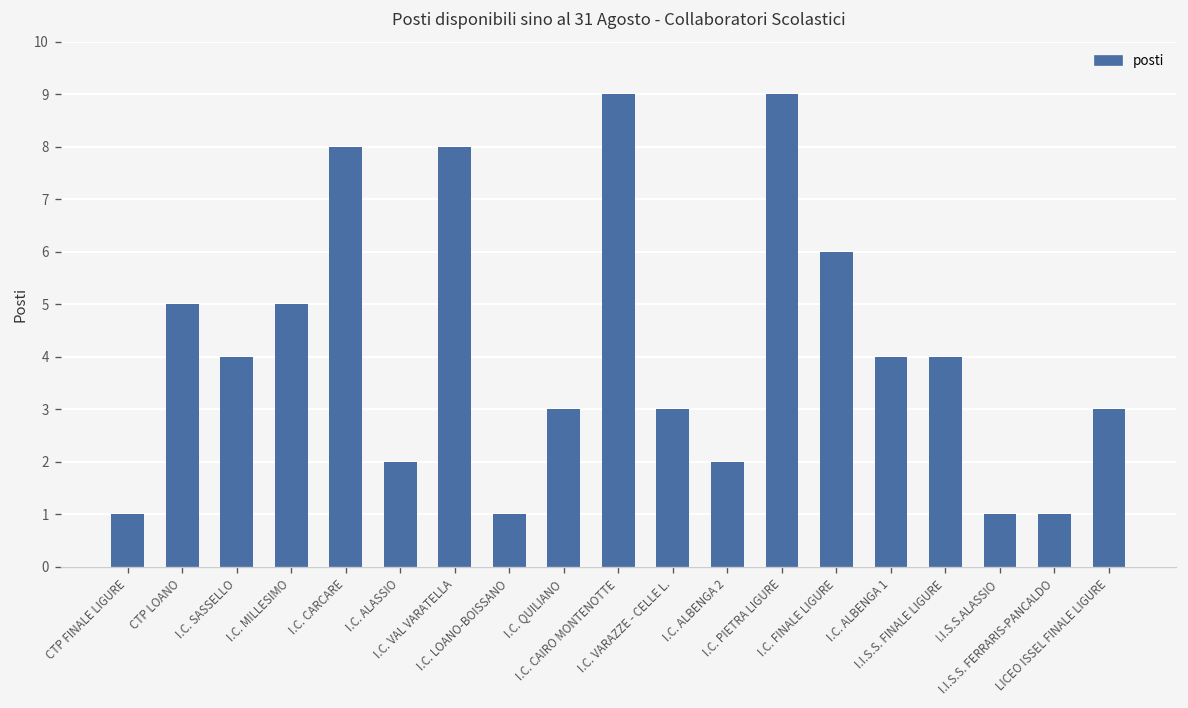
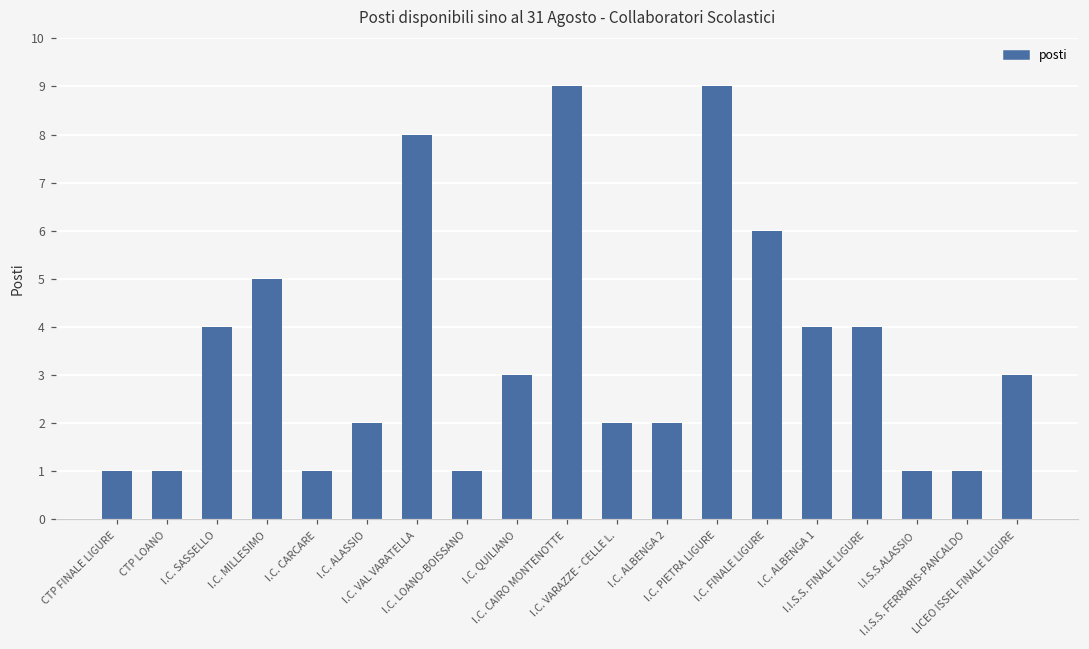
  {
    "CTP FINALE LIGURE": 1,
-   "CTP LOANO": 5,
+   "CTP LOANO": 1,
    "I.C. SASSELLO": 4,
    "I.C. MILLESIMO": 5,
-   "I.C. CARCARE": 8,
+   "I.C. CARCARE": 1,
    "I.C. ALASSIO": 2,
    "I.C. VAL VARATELLA": 8,
    "I.C. LOANO-BOISSANO": 1,
    "I.C. QUILIANO": 3,
    "I.C. CAIRO MONTENOTTE": 9,
-   "I.C. VARAZZE - CELLE L.": 3,
+   "I.C. VARAZZE - CELLE L.": 2,
    "I.C. ALBENGA 2": 2,
    "I.C. PIETRA LIGURE": 9,
    "I.C. FINALE LIGURE": 6,
    "I.C. ALBENGA 1": 4,
    "I.I.S.S. FINALE LIGURE": 4,
    "I.I.S.S.ALASSIO": 1,
    "I.I.S.S. FERRARIS-PANCALDO": 1,
    "LICEO ISSEL FINALE LIGURE": 3
  }
